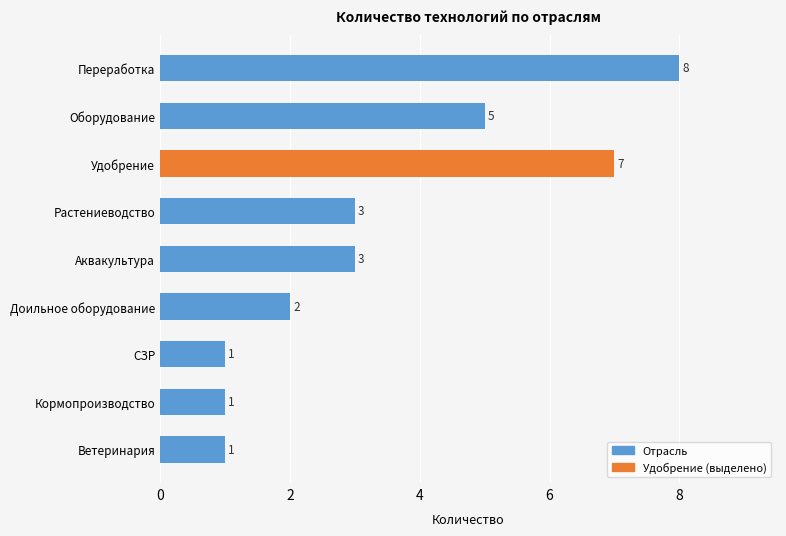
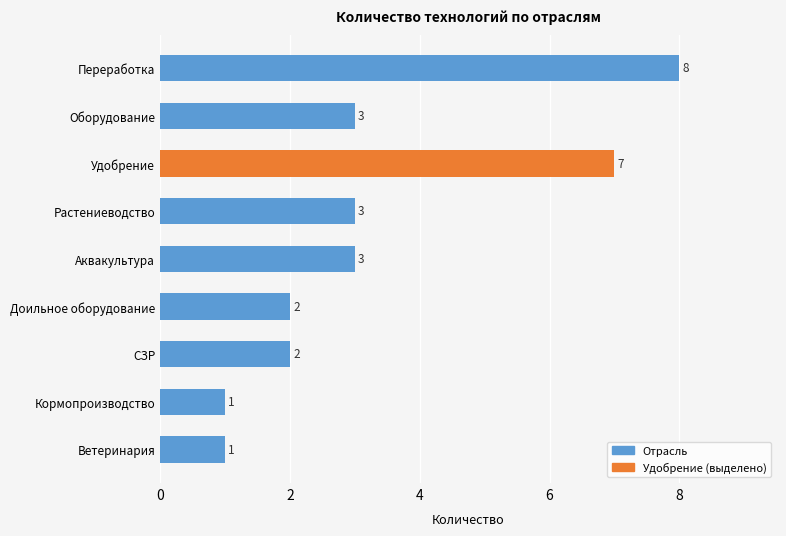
  {
    "Переработка": 8,
-   "Оборудование": 5,
+   "Оборудование": 3,
    "Удобрение": 7,
    "Растениеводство": 3,
    "Аквакультура": 3,
    "Доильное оборудование": 2,
-   "СЗР": 1,
+   "СЗР": 2,
    "Кормопроизводство": 1,
    "Ветеринария": 1
  }
